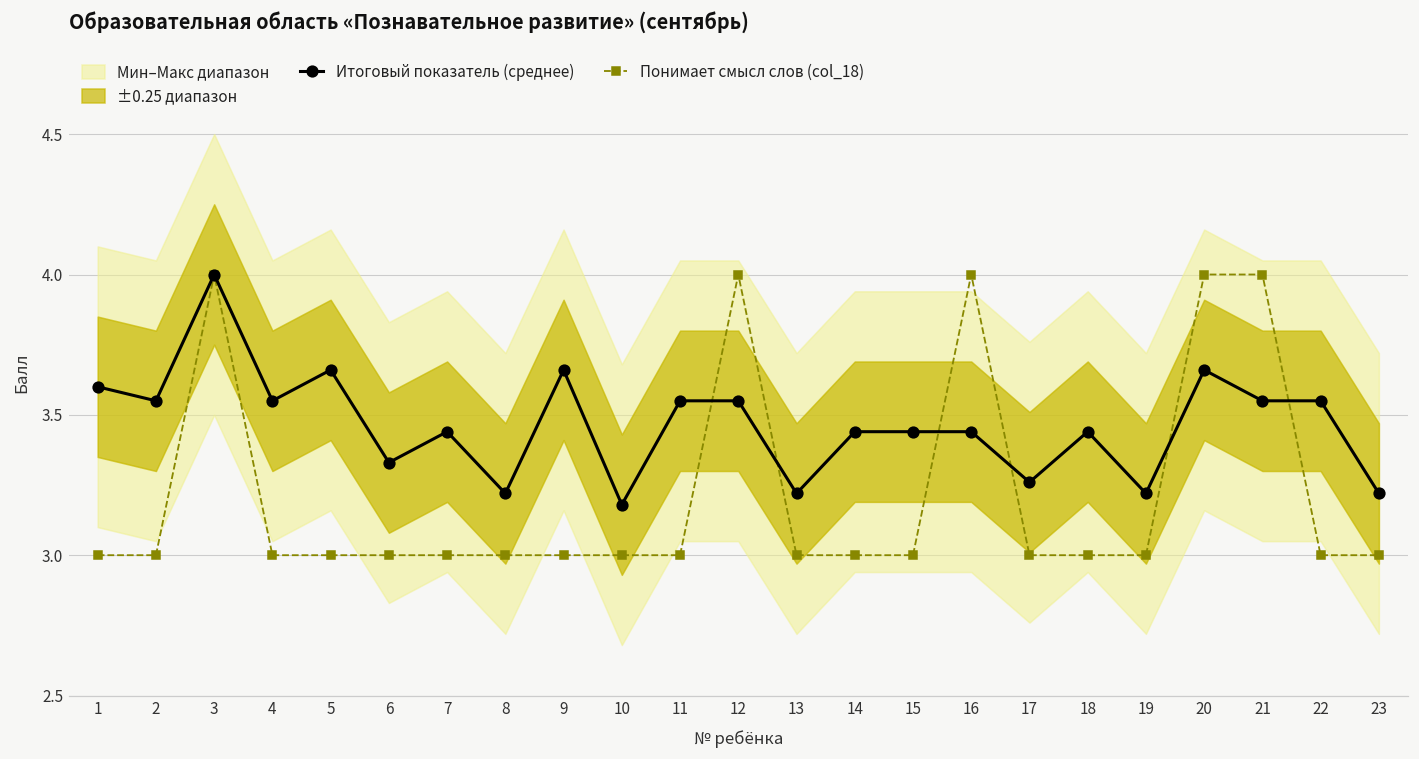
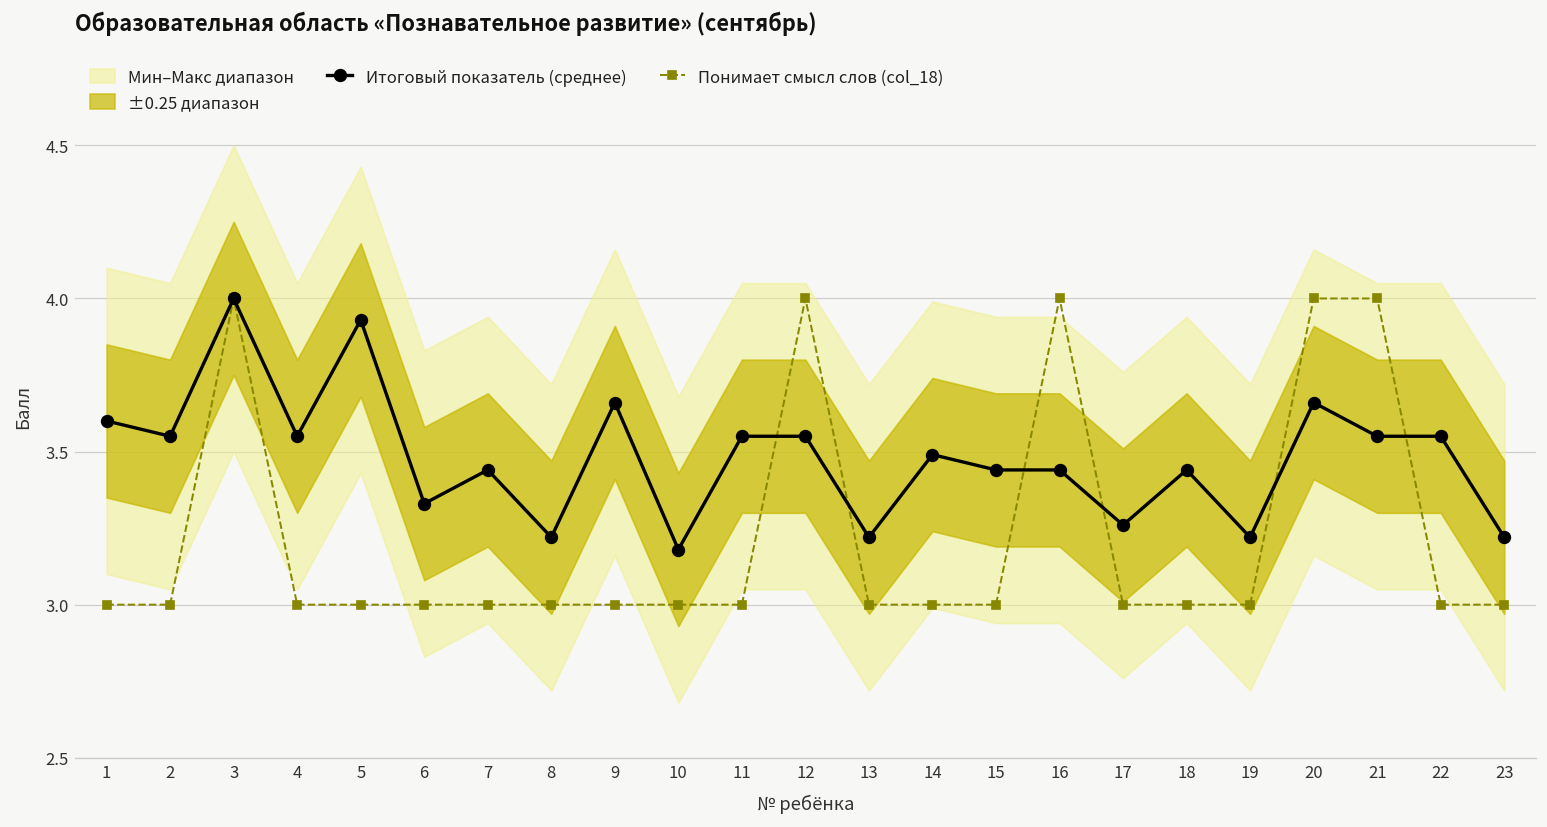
  {
    "Итоговый показатель (среднее)": {
      "1": 3.60,
      "2": 3.55,
      "4": 3.55,
-     "5": 3.66,
+     "5": 3.93,
      "6": 3.33,
      "7": 3.44,
      "8": 3.22,
      "9": 3.66,
      "10": 3.18,
      "11": 3.55,
      "12": 3.55,
      "13": 3.22,
-     "14": 3.44,
+     "14": 3.49,
      "15": 3.44,
      "16": 3.44,
      "17": 3.26,
      "18": 3.44,
      "19": 3.22,
      "20": 3.66,
      "21": 3.55,
      "22": 3.55,
      "23": 3.22
    },
    "Понимает смысл слов (col_18)": {
      "1": 3.00,
      "2": 3.00,
      "4": 3.00,
      "5": 3.00,
      "6": 3.00,
      "7": 3.00,
      "8": 3.00,
      "9": 3.00,
      "10": 3.00,
      "11": 3.00,
      "12": 4.00,
      "13": 3.00,
      "14": 3.00,
      "15": 3.00,
      "16": 4.00,
      "17": 3.00,
      "18": 3.00,
      "19": 3.00,
      "20": 4.00,
      "21": 4.00,
      "22": 3.00,
      "23": 3.00
    }
  }
